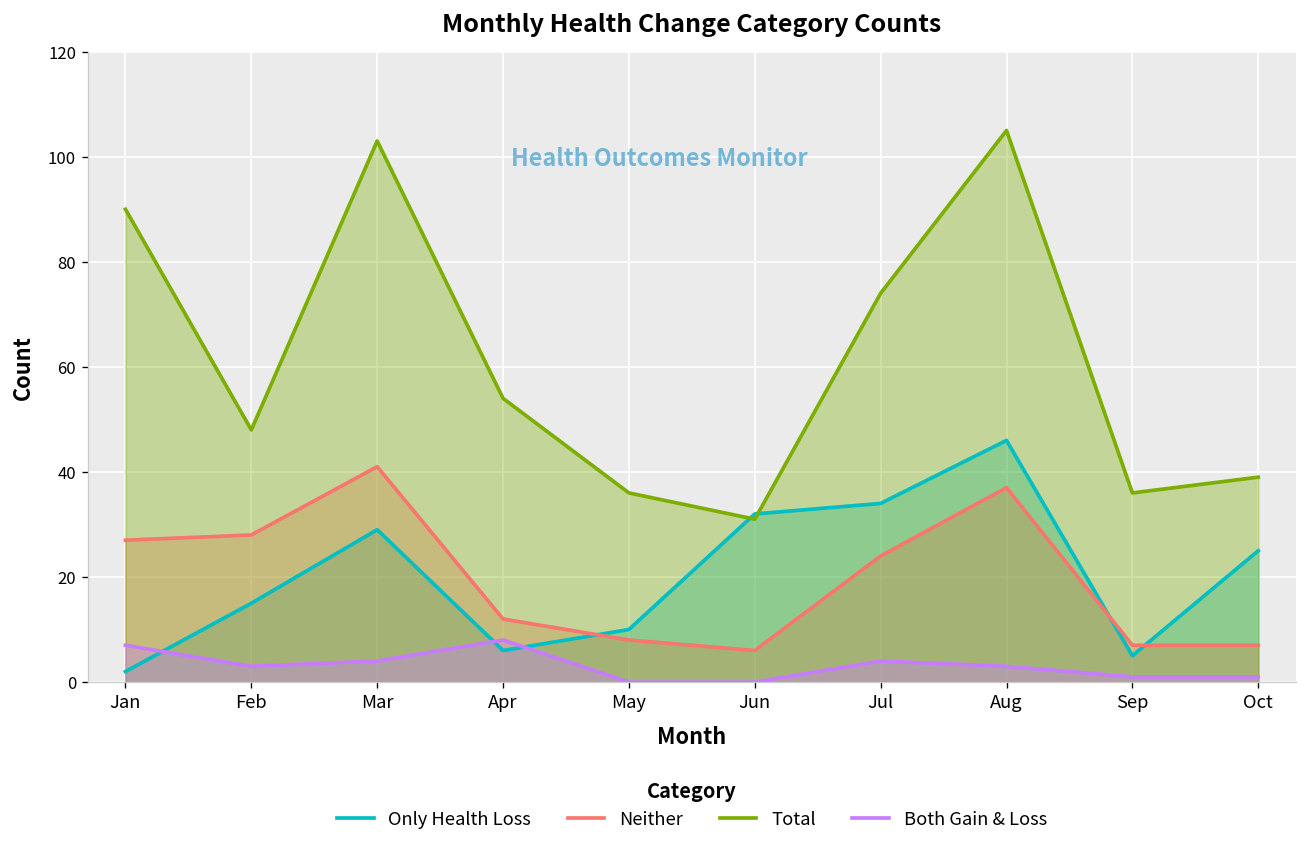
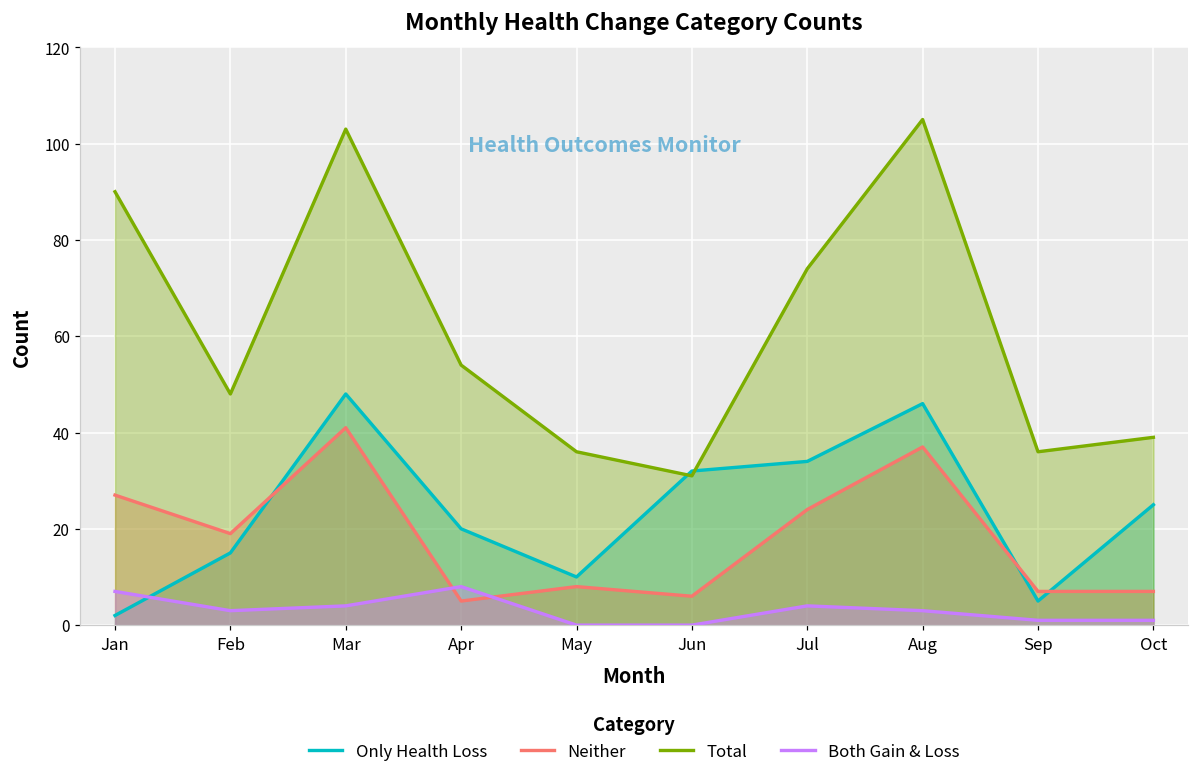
  {
    "Only Health Loss": {
      "Jan": 2,
      "Feb": 15,
-     "Mar": 29,
-     "Apr": 6,
+     "Mar": 48,
+     "Apr": 20,
      "May": 10,
      "Jun": 32,
      "Jul": 34,
      "Aug": 46,
      "Sep": 5,
      "Oct": 25
    },
    "Neither": {
      "Jan": 27,
-     "Feb": 28,
+     "Feb": 19,
      "Mar": 41,
-     "Apr": 12,
+     "Apr": 5,
      "May": 8,
      "Jun": 6,
      "Jul": 24,
      "Aug": 37,
      "Sep": 7,
      "Oct": 7
    },
    "Total": {
      "Jan": 90,
      "Feb": 48,
      "Mar": 103,
      "Apr": 54,
      "May": 36,
      "Jun": 31,
      "Jul": 74,
      "Aug": 105,
      "Sep": 36,
      "Oct": 39
    },
    "Both Gain & Loss": {
      "Jan": 7,
      "Feb": 3,
      "Mar": 4,
      "Apr": 8,
      "May": 0,
      "Jun": 0,
      "Jul": 4,
      "Aug": 3,
      "Sep": 1,
      "Oct": 1
    }
  }
